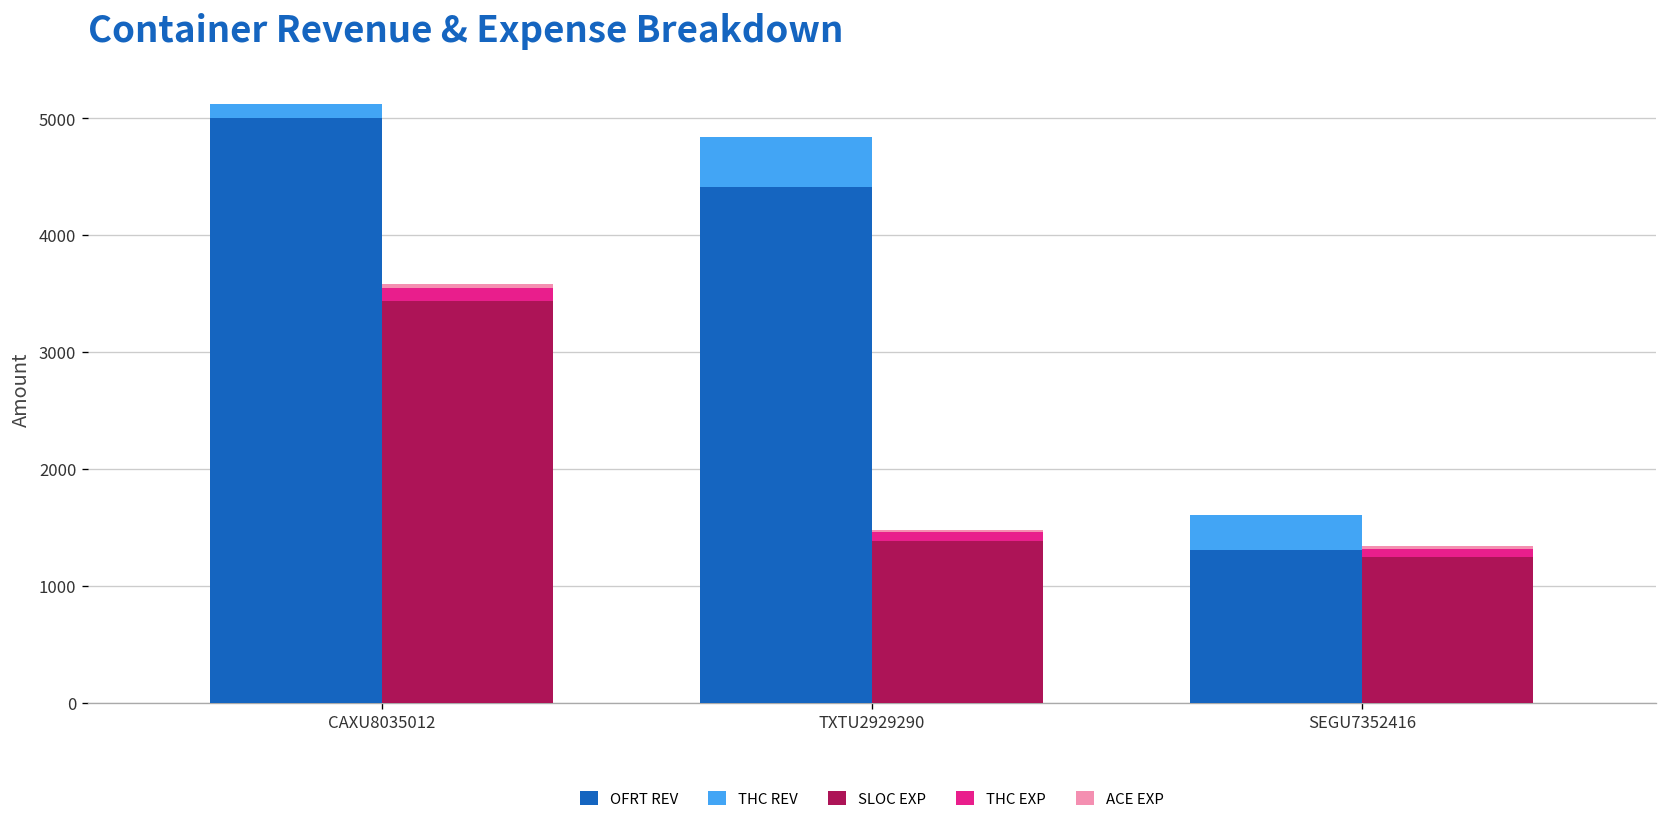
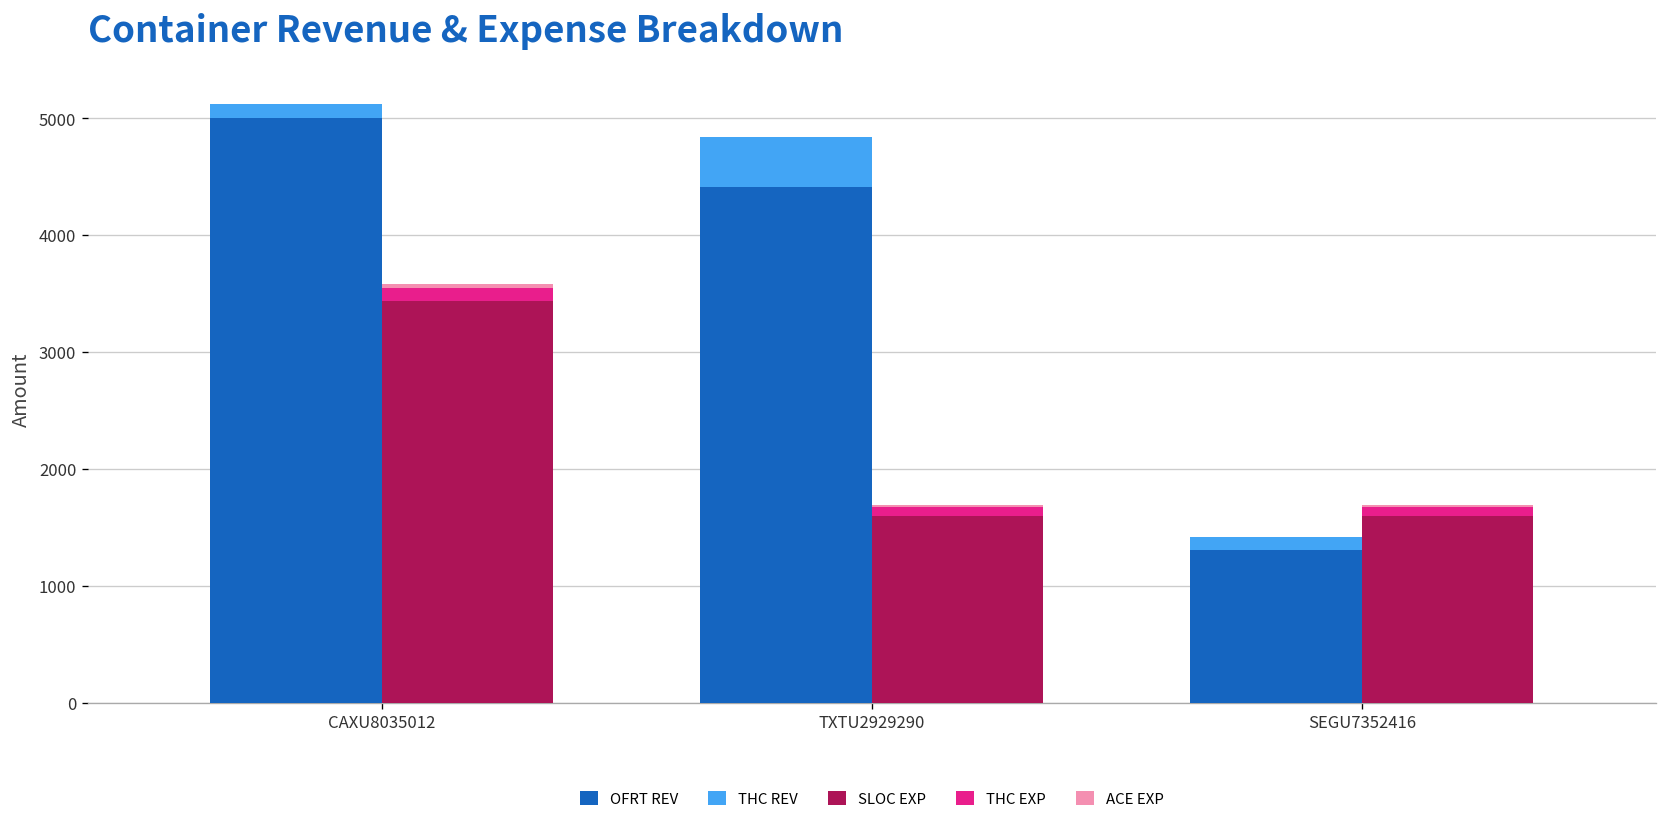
  {
    "OFRT REV": {
      "CAXU8035012": 5000,
      "TXTU2929290": 4400,
      "SEGU7352416": 1300
    },
    "THC REV": {
      "CAXU8035012": 100,
      "TXTU2929290": 400,
-     "SEGU7352416": 300
+     "SEGU7352416": 100
    },
    "SLOC EXP": {
      "CAXU8035012": 3400,
-     "TXTU2929290": 1400,
-     "SEGU7352416": 1200
+     "TXTU2929290": 1600,
+     "SEGU7352416": 1600
    },
    "THC EXP": {
      "CAXU8035012": 100,
      "TXTU2929290": 100,
      "SEGU7352416": 100
    },
    "ACE EXP": {
      "CAXU8035012": 0
    }
  }
